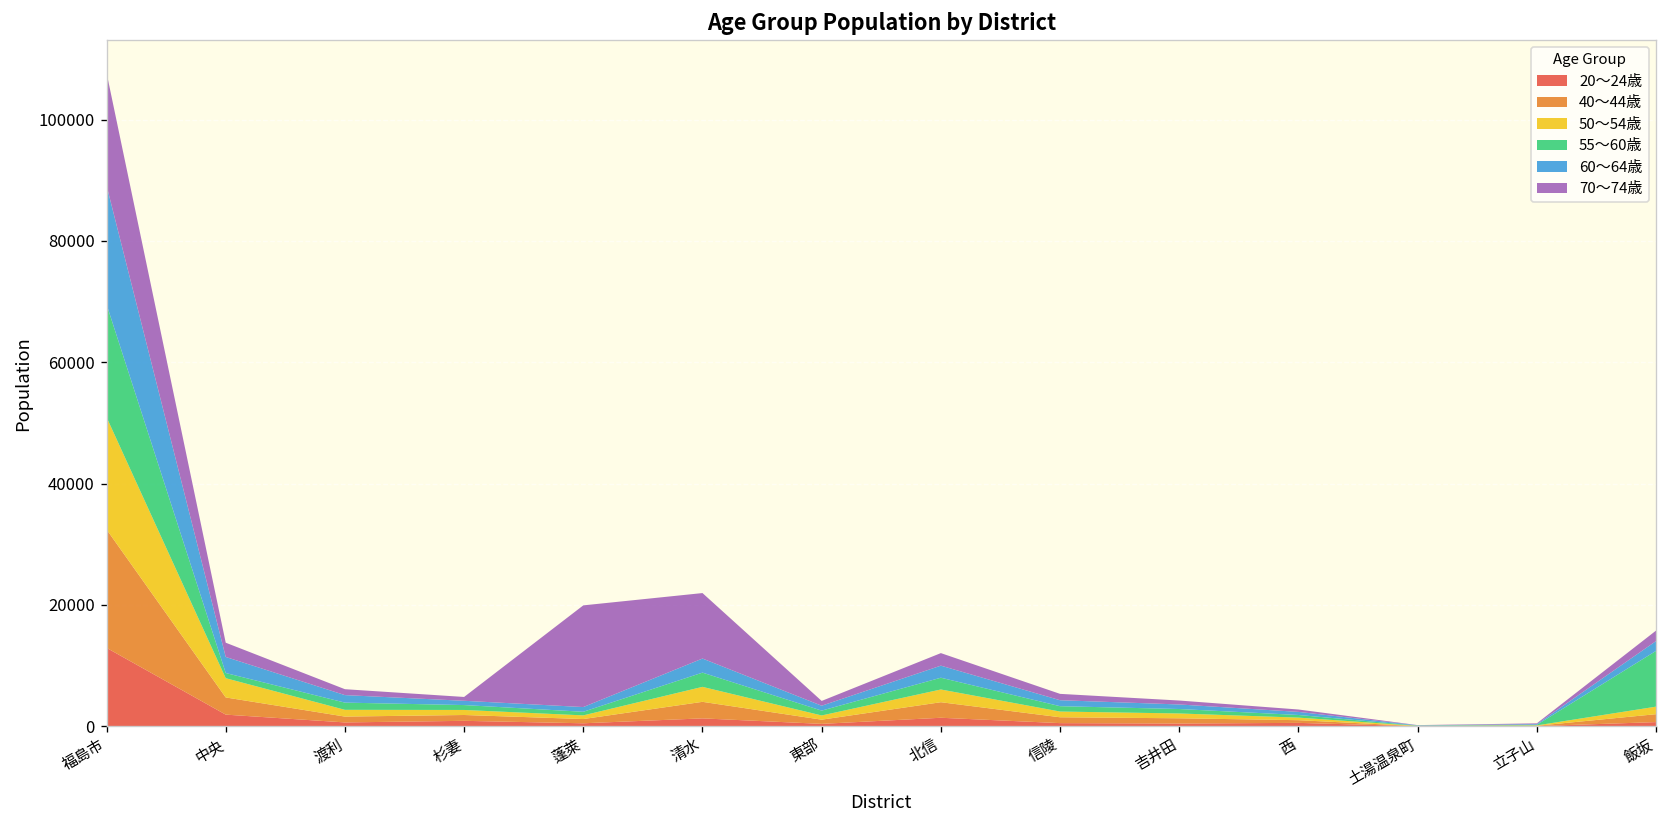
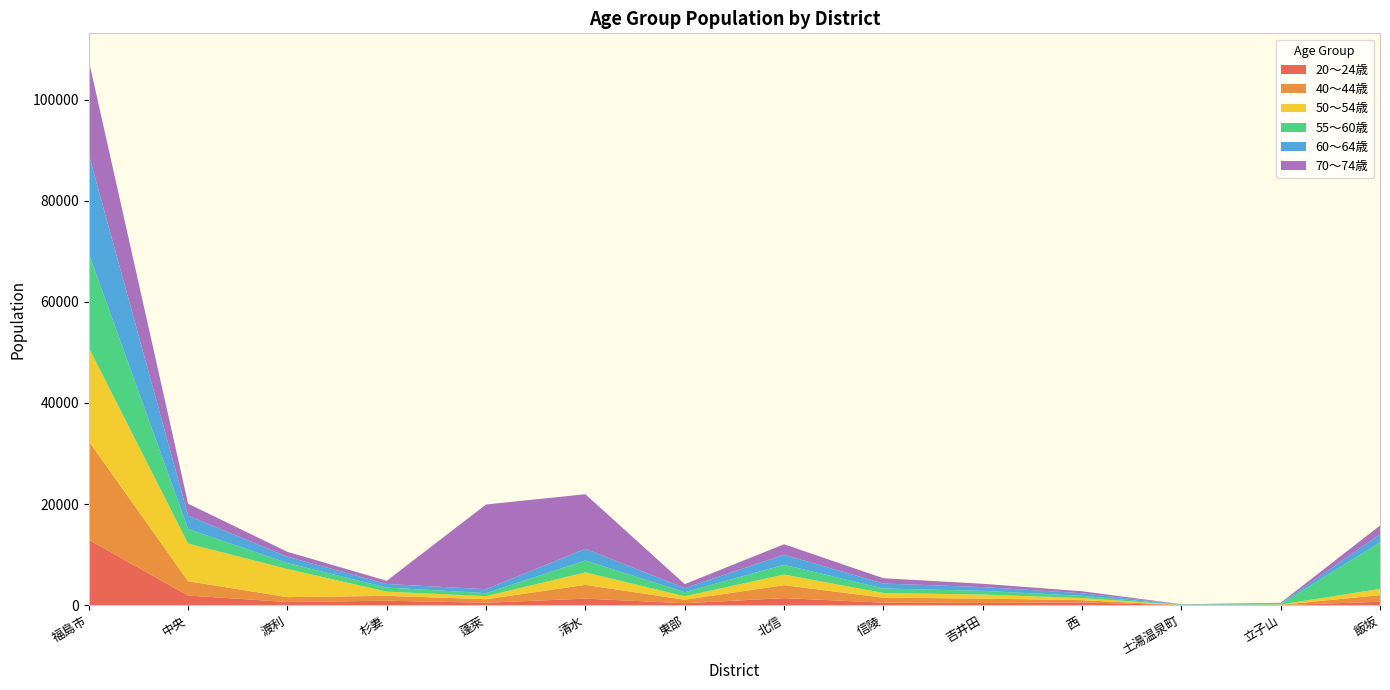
  {
    "50～54歳": {
      "福島市": 19000,
-     "中央": 3000,
-     "渡利": 1000,
+     "中央": 7000,
+     "渡利": 6000,
      "杉妻": 1000,
      "蓬萊": 1000,
      "清水": 2000,
      "東部": 1000,
      "北信": 2000,
      "信陵": 1000,
      "吉井田": 1000,
      "飯坂": 1000
    },
    "55～60歳": {
      "福島市": 19000,
-     "中央": 1000,
+     "中央": 3000,
      "渡利": 1000,
      "杉妻": 1000,
      "蓬萊": 1000,
      "清水": 2000,
      "東部": 1000,
      "北信": 2000,
      "信陵": 1000,
      "吉井田": 1000,
      "飯坂": 9000
    },
    "60～64歳": {
      "福島市": 20000,
      "中央": 3000,
      "渡利": 1000,
      "杉妻": 1000,
      "蓬萊": 1000,
      "清水": 2000,
      "東部": 1000,
      "北信": 2000,
      "信陵": 1000,
      "吉井田": 1000,
      "飯坂": 2000
    },
    "70～74歳": {
      "福島市": 19000,
      "中央": 2000,
      "渡利": 1000,
      "杉妻": 1000,
      "蓬萊": 17000,
      "清水": 11000,
      "東部": 1000,
      "北信": 2000,
      "信陵": 1000,
      "吉井田": 1000,
      "飯坂": 2000
    }
  }
